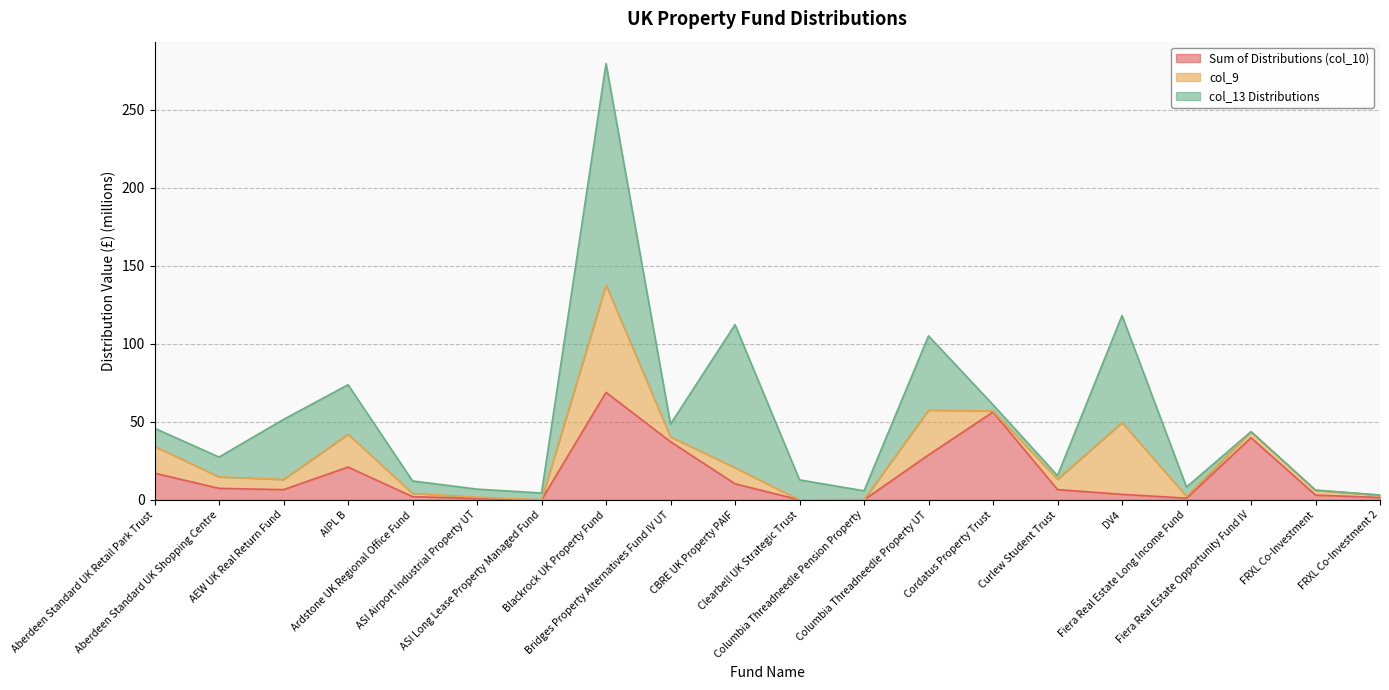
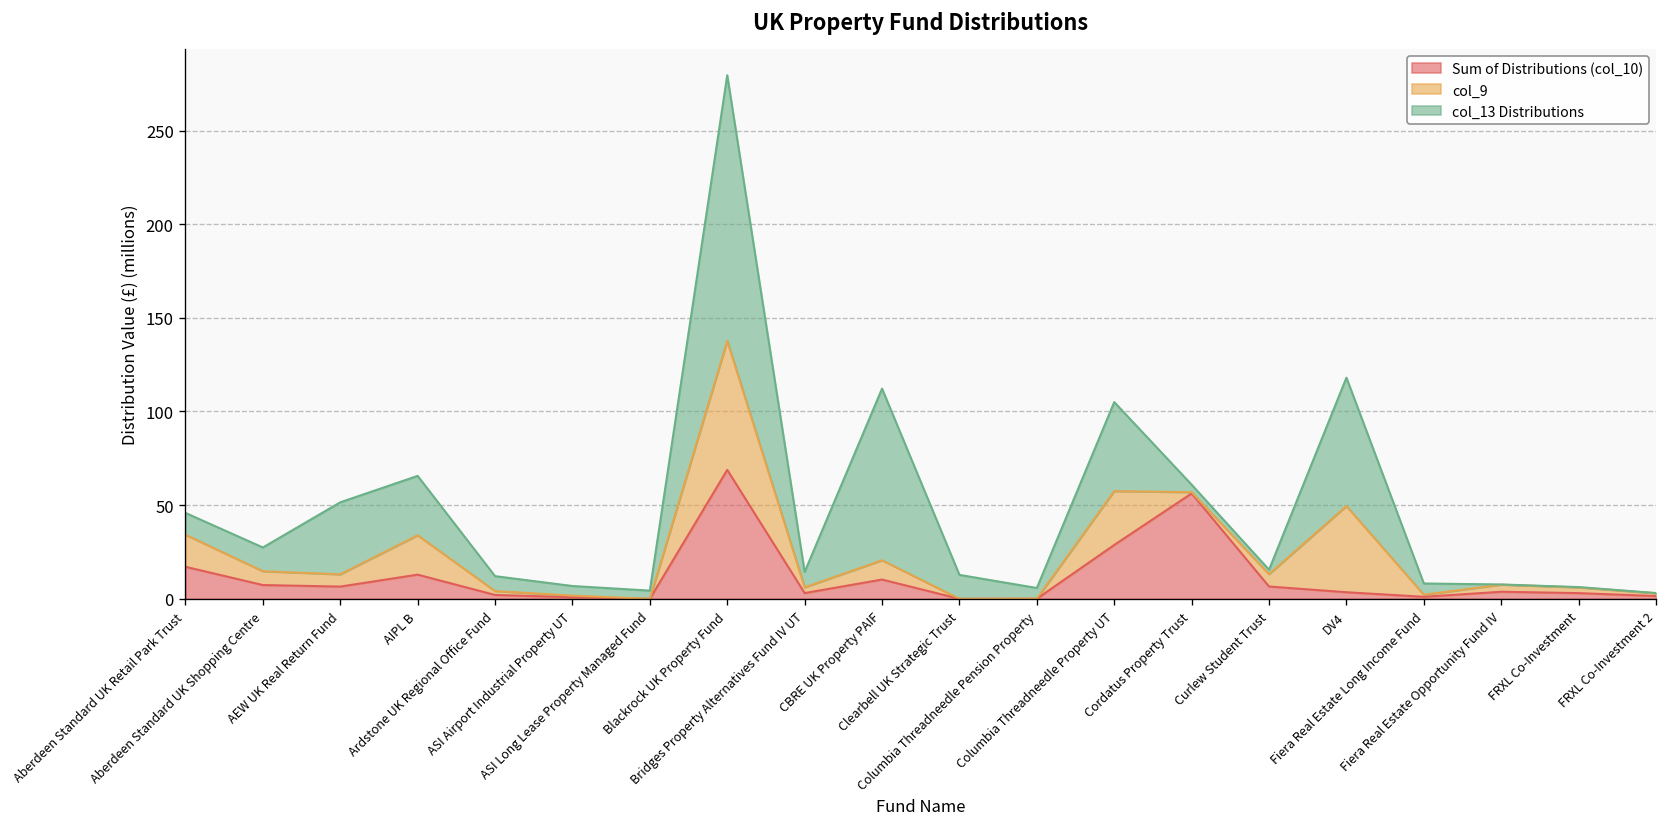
  {
    "Sum of Distributions (col_10)": {
      "Aberdeen Standard UK Retail Park Trust": 17,
      "Aberdeen Standard UK Shopping Centre": 7,
      "AEW UK Real Return Fund": 7,
-     "AIPL B": 21,
+     "AIPL B": 13,
      "Ardstone UK Regional Office Fund": 2,
      "Blackrock UK Property Fund": 69,
-     "Bridges Property Alternatives Fund IV UT": 37,
+     "Bridges Property Alternatives Fund IV UT": 3,
      "CBRE UK Property PAIF": 10,
      "Columbia Threadneedle Property UT": 29,
      "Curlew Student Trust": 7,
      "DV4": 4,
-     "Fiera Real Estate Opportunity Fund IV": 40,
+     "Fiera Real Estate Opportunity Fund IV": 4,
      "FRXL Co-Investment": 3
    },
    "col_9": {
      "Aberdeen Standard UK Retail Park Trust": 17,
      "Aberdeen Standard UK Shopping Centre": 7,
      "AEW UK Real Return Fund": 7,
      "AIPL B": 21,
      "Ardstone UK Regional Office Fund": 2,
      "Blackrock UK Property Fund": 69,
      "Bridges Property Alternatives Fund IV UT": 3,
      "CBRE UK Property PAIF": 10,
      "Columbia Threadneedle Property UT": 29,
      "Curlew Student Trust": 7,
      "DV4": 46
    },
    "col_13 Distributions": {
      "Aberdeen Standard UK Retail Park Trust": 12,
      "Aberdeen Standard UK Shopping Centre": 13,
      "AEW UK Real Return Fund": 38,
      "AIPL B": 32,
      "Ardstone UK Regional Office Fund": 8,
      "ASI Airport Industrial Property UT": 5,
      "ASI Long Lease Property Managed Fund": 4,
      "Blackrock UK Property Fund": 142,
      "Bridges Property Alternatives Fund IV UT": 8,
      "CBRE UK Property PAIF": 92,
      "Clearbell UK Strategic Trust": 13,
      "Columbia Threadneedle Pension Property": 6,
      "Columbia Threadneedle Property UT": 48,
      "Cordatus Property Trust": 4,
      "Curlew Student Trust": 2,
      "DV4": 69,
      "Fiera Real Estate Long Income Fund": 6
    }
  }
